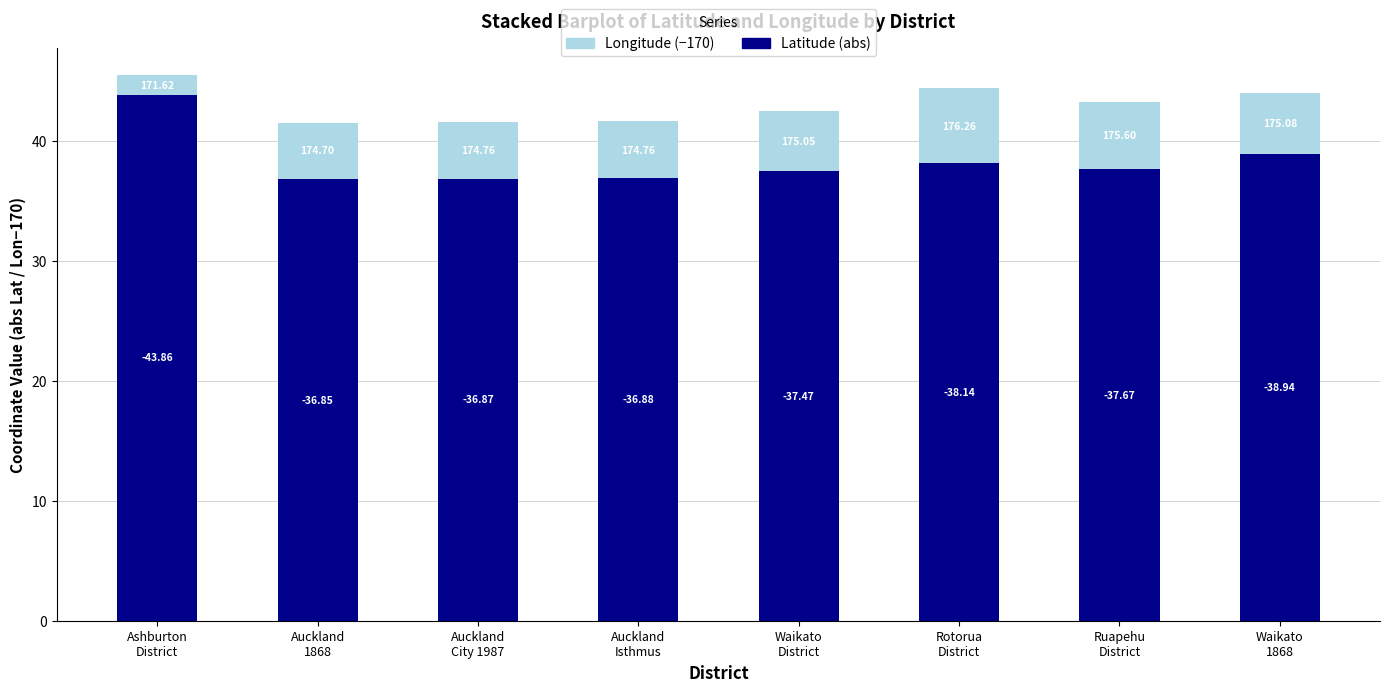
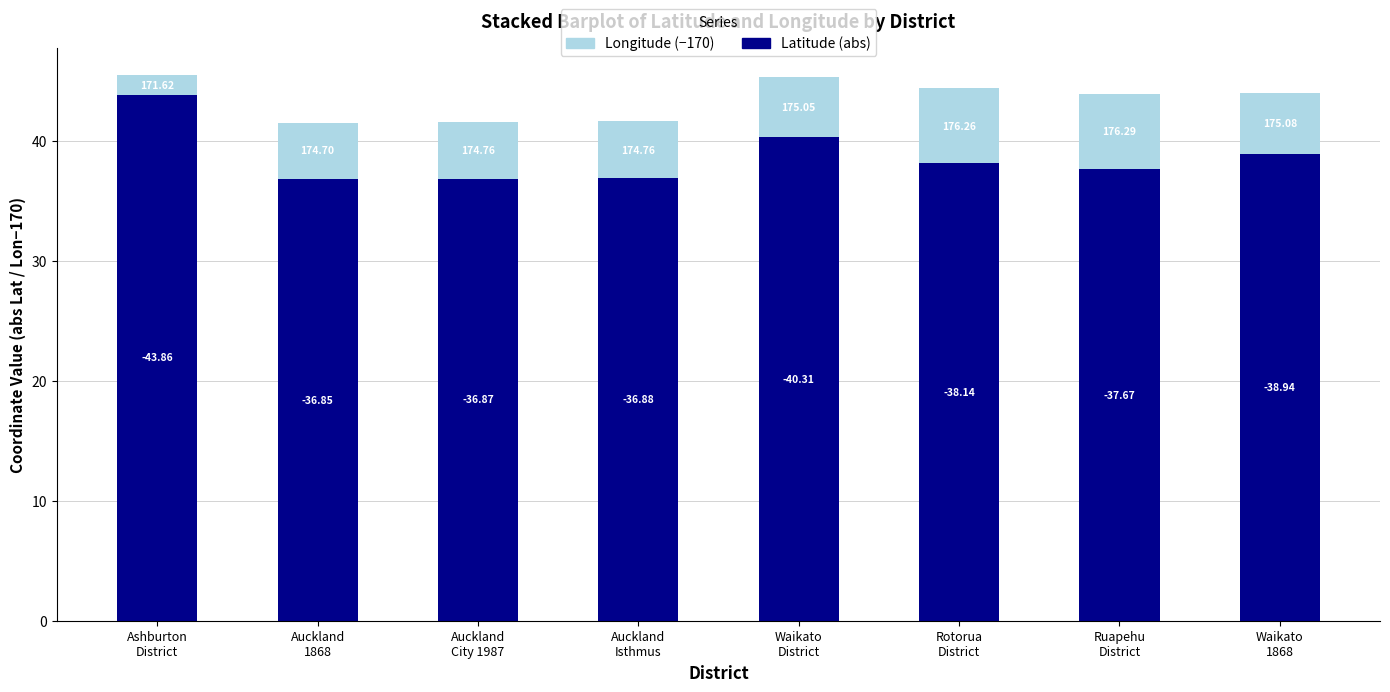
  {
    "Latitude (abs)": {
-     "Waikato District": -37.47
+     "Waikato District": -40.31
    },
    "Longitude (−170)": {
-     "Ruapehu District": 175.60
+     "Ruapehu District": 176.29
    }
  }
